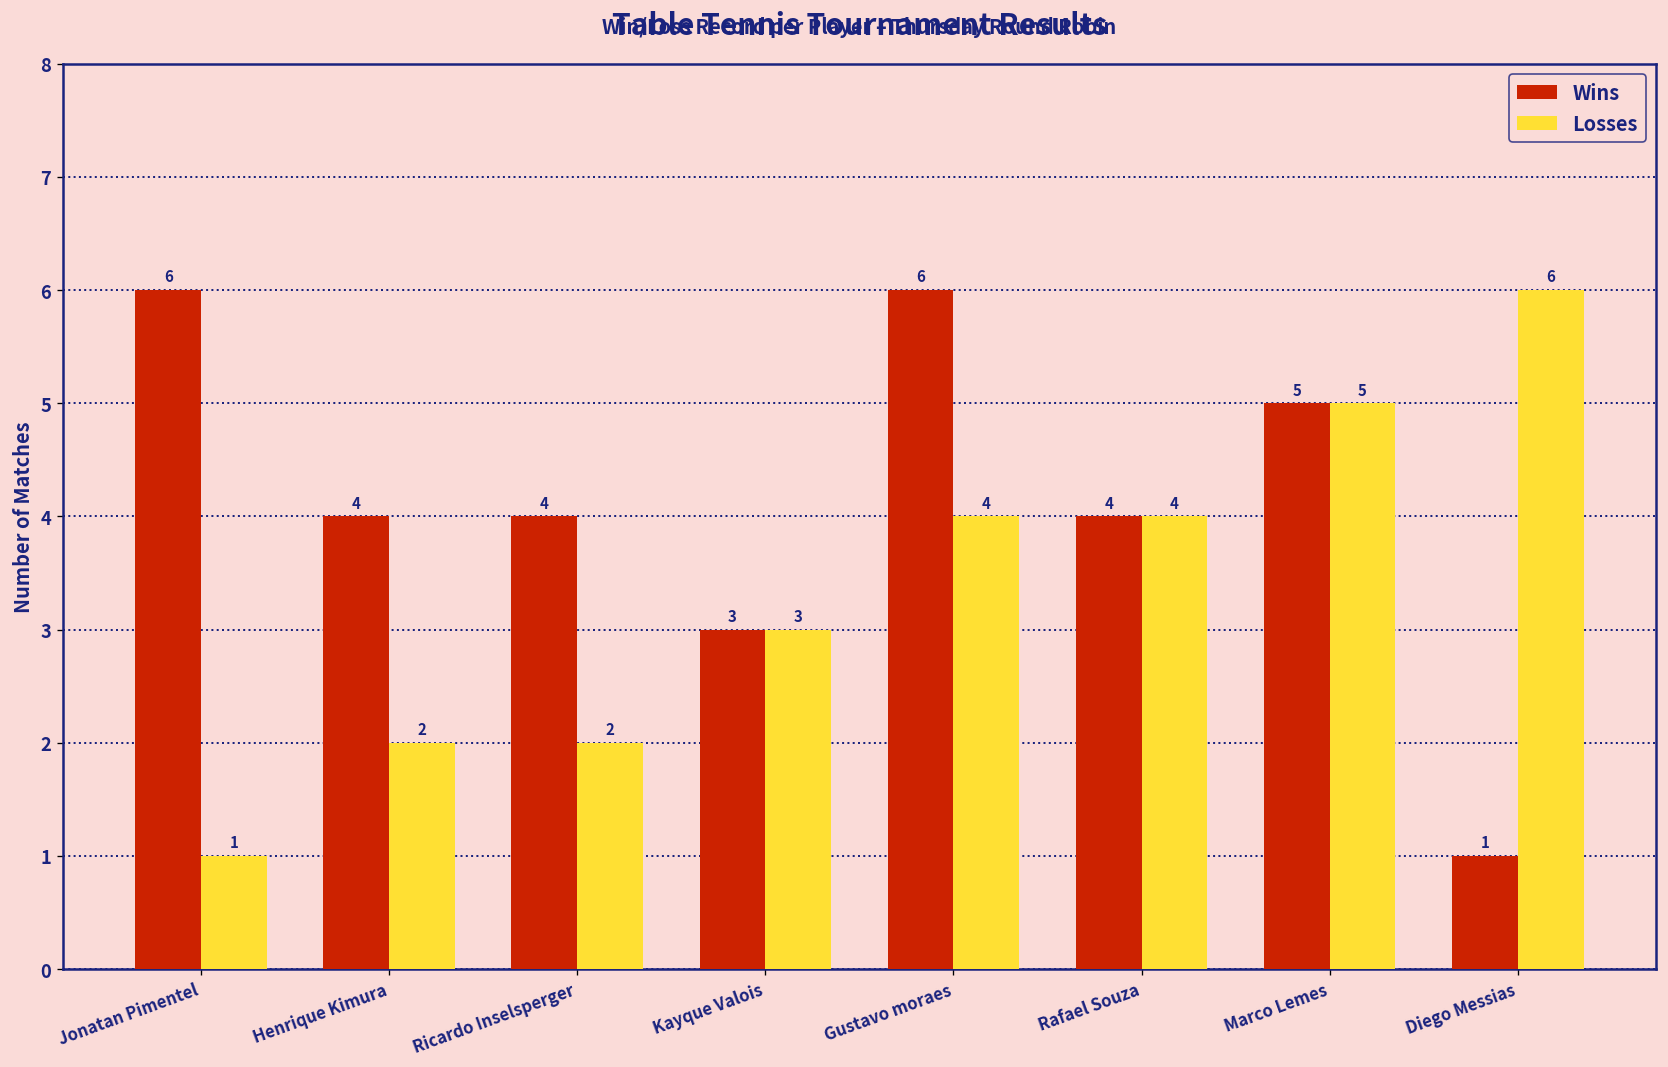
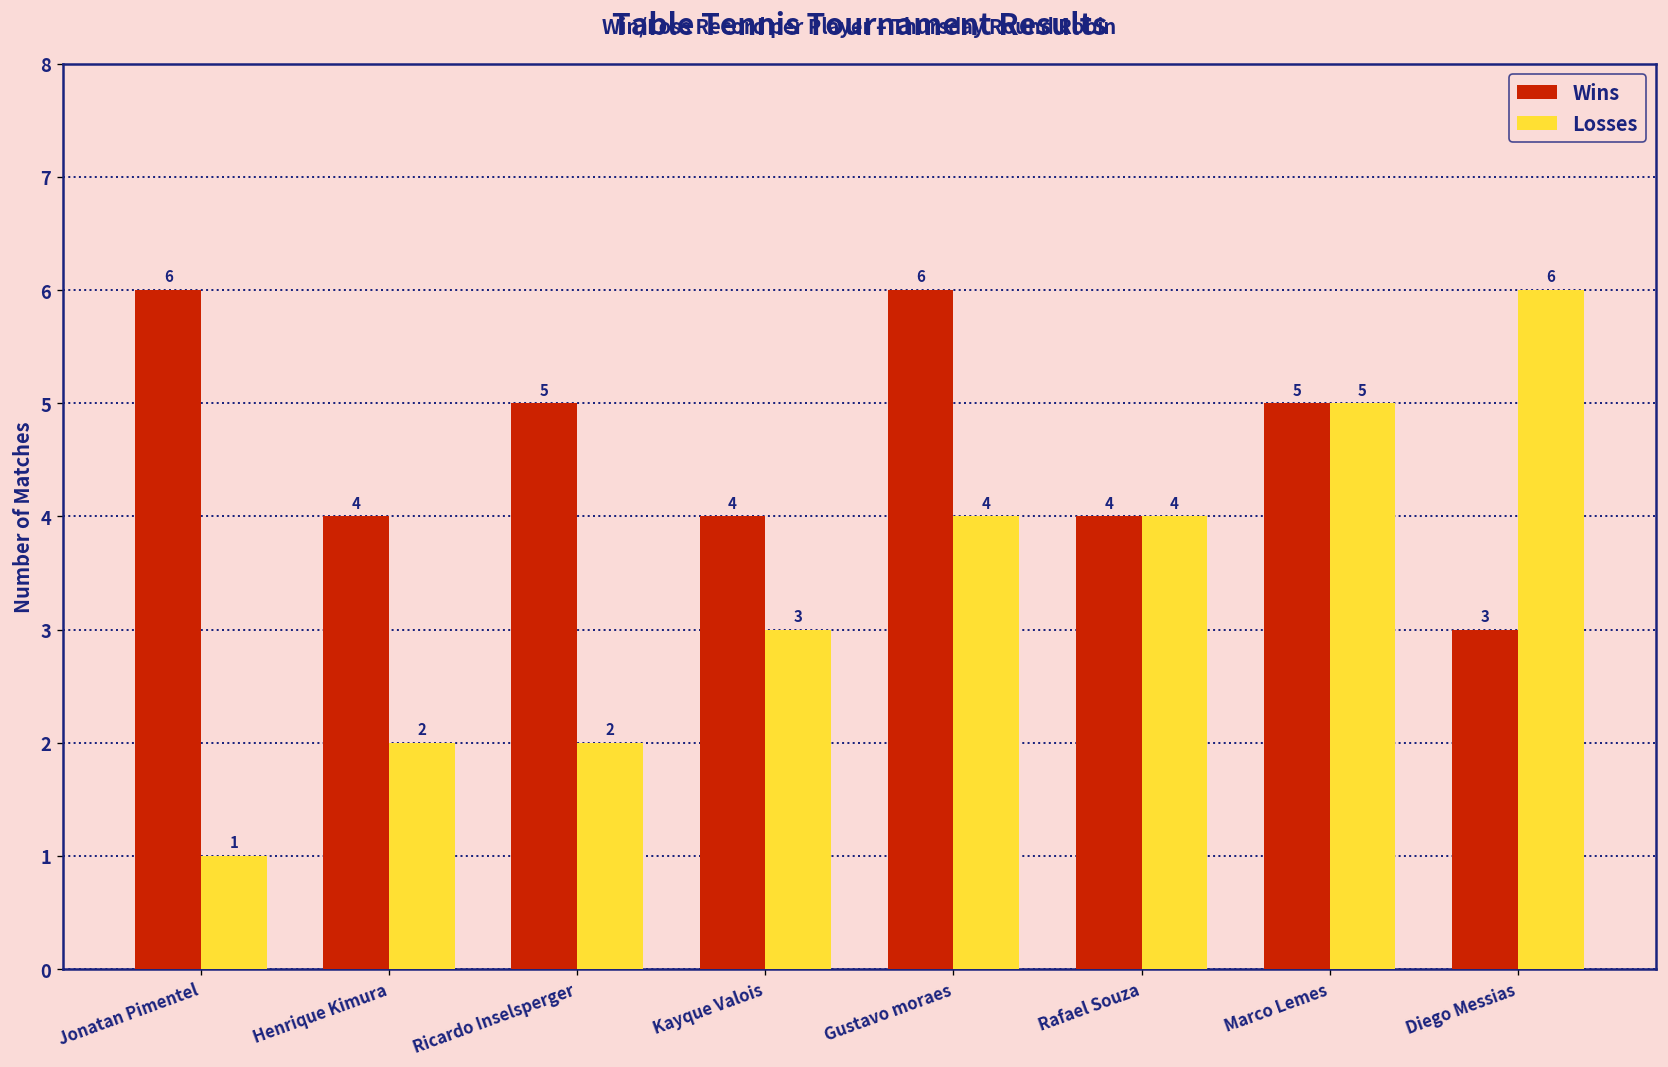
  {
    "Wins": {
      "Jonatan Pimentel": 6,
      "Henrique Kimura": 4,
-     "Ricardo Inselsperger": 4,
-     "Kayque Valois": 3,
+     "Ricardo Inselsperger": 5,
+     "Kayque Valois": 4,
      "Gustavo moraes": 6,
      "Rafael Souza": 4,
      "Marco Lemes": 5,
-     "Diego Messias": 1
+     "Diego Messias": 3
    },
    "Losses": {
      "Jonatan Pimentel": 1,
      "Henrique Kimura": 2,
      "Ricardo Inselsperger": 2,
      "Kayque Valois": 3,
      "Gustavo moraes": 4,
      "Rafael Souza": 4,
      "Marco Lemes": 5,
      "Diego Messias": 6
    }
  }
